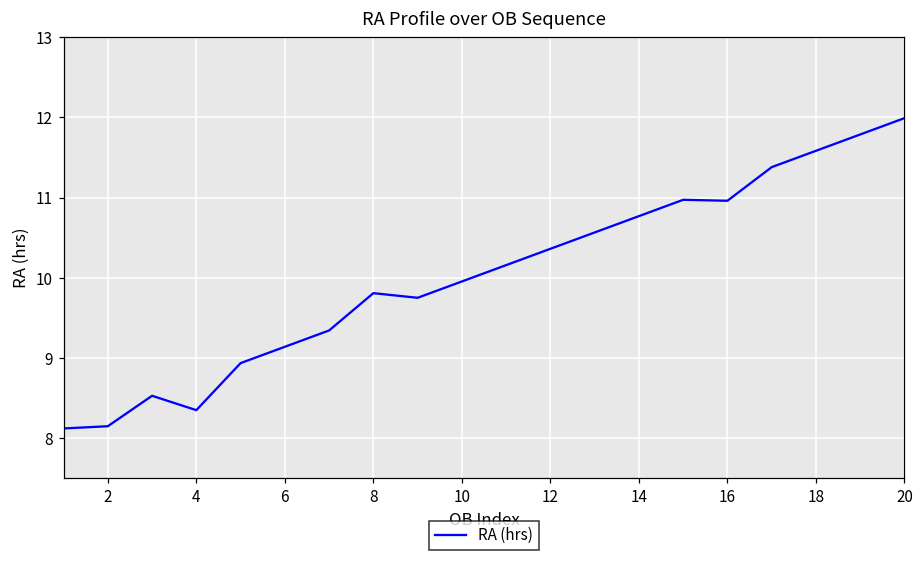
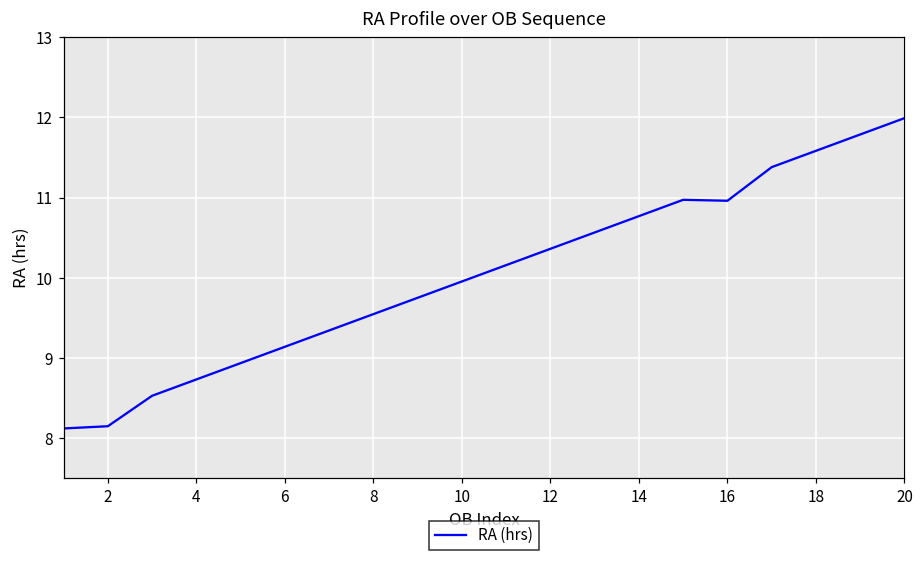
  {
    "2": 8.1,
-   "4": 8.3,
+   "4": 8.7,
    "6": 9.1,
-   "8": 9.8,
+   "8": 9.5,
    "10": 10.0,
    "12": 10.4,
    "14": 10.8,
    "16": 11.0,
    "18": 11.6,
    "20": 12.0
  }
